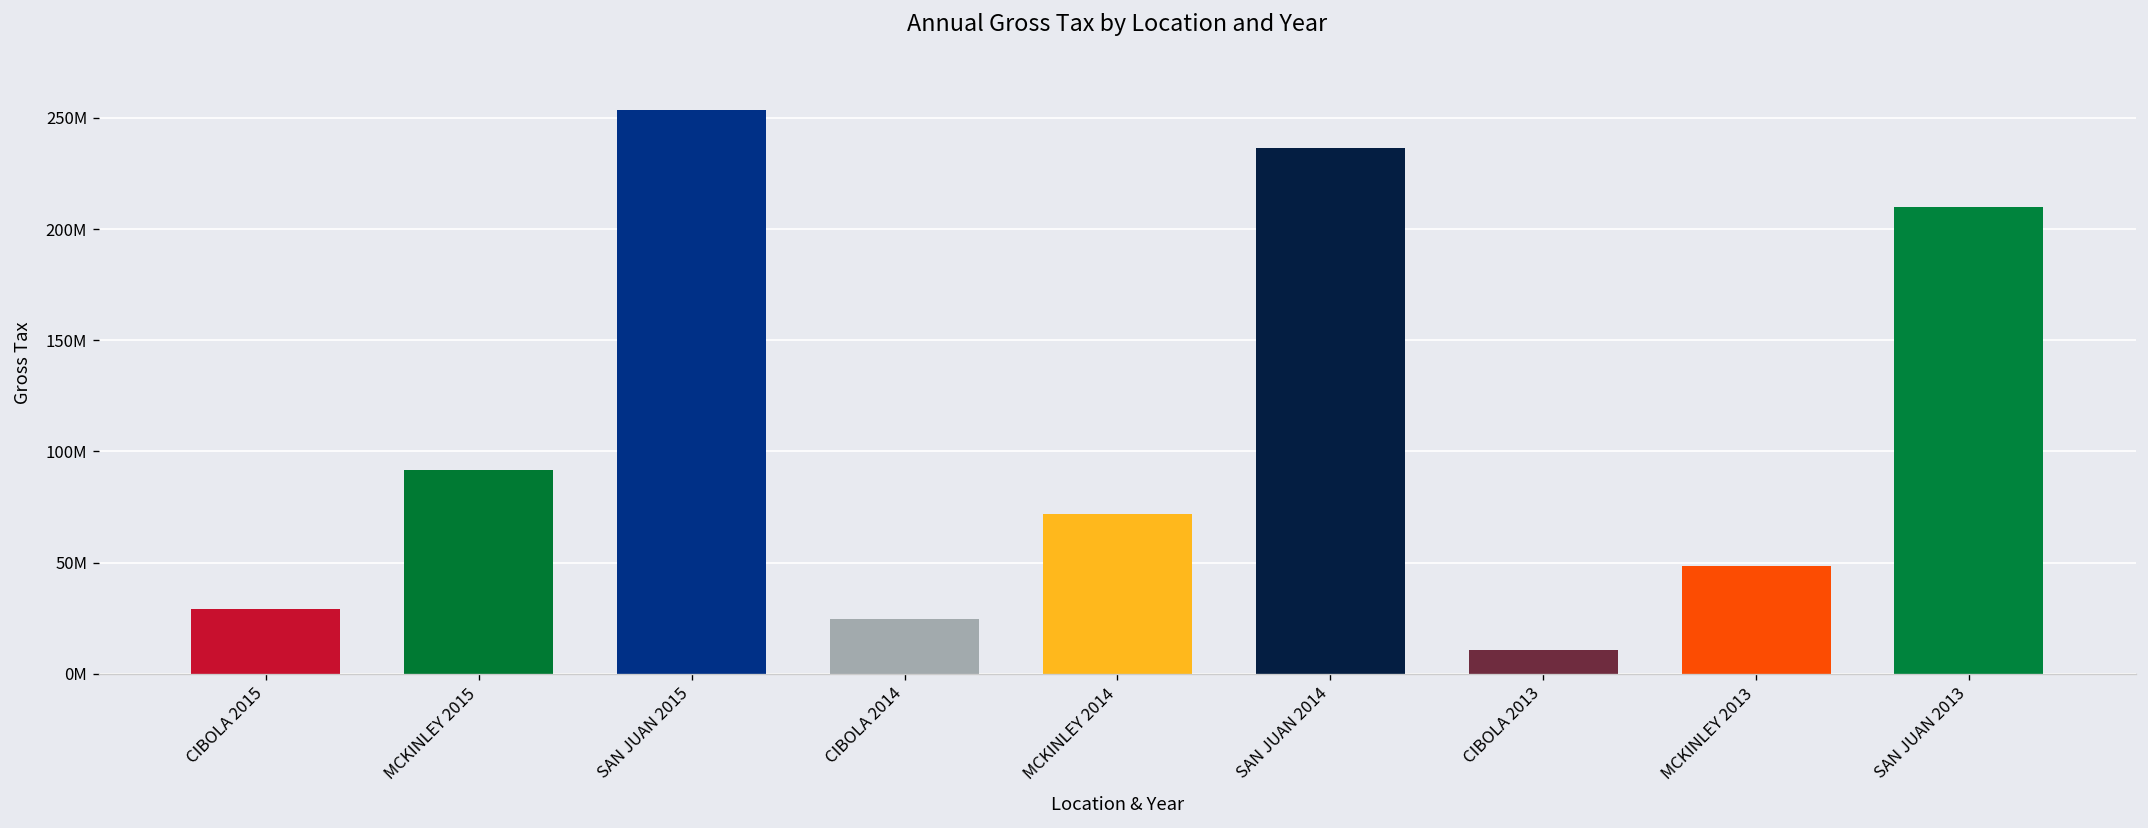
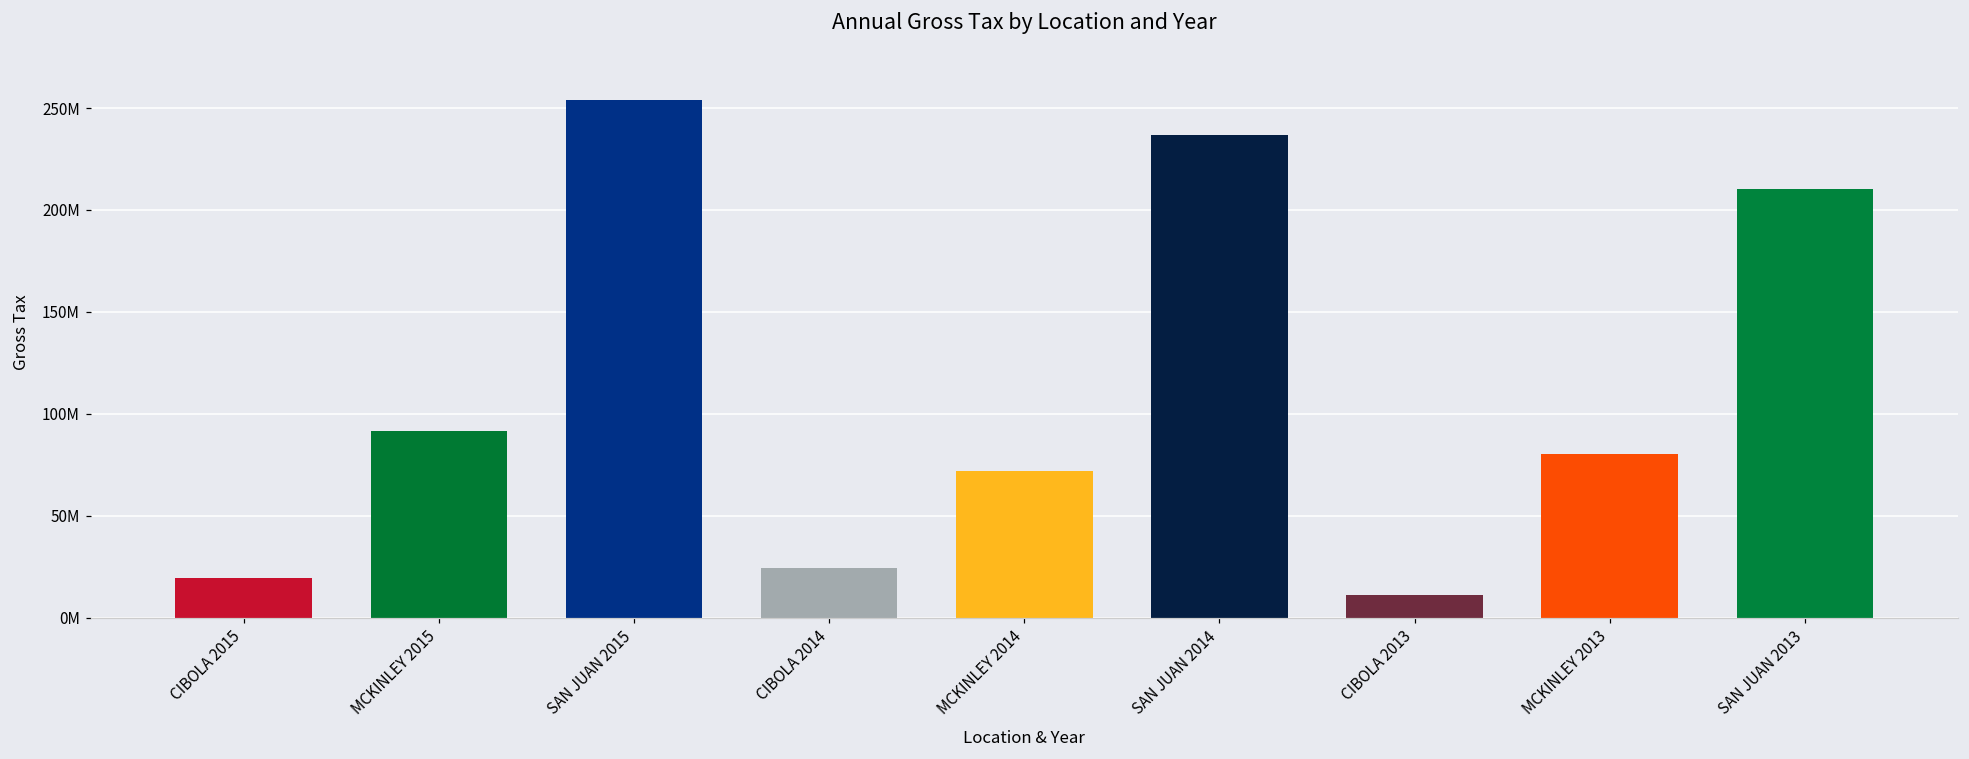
  {
-   "CIBOLA 2015": 29000000,
+   "CIBOLA 2015": 19000000,
    "MCKINLEY 2015": 92000000,
    "SAN JUAN 2015": 254000000,
    "CIBOLA 2014": 25000000,
    "MCKINLEY 2014": 72000000,
    "SAN JUAN 2014": 237000000,
    "CIBOLA 2013": 11000000,
-   "MCKINLEY 2013": 49000000,
+   "MCKINLEY 2013": 80000000,
    "SAN JUAN 2013": 210000000
  }
